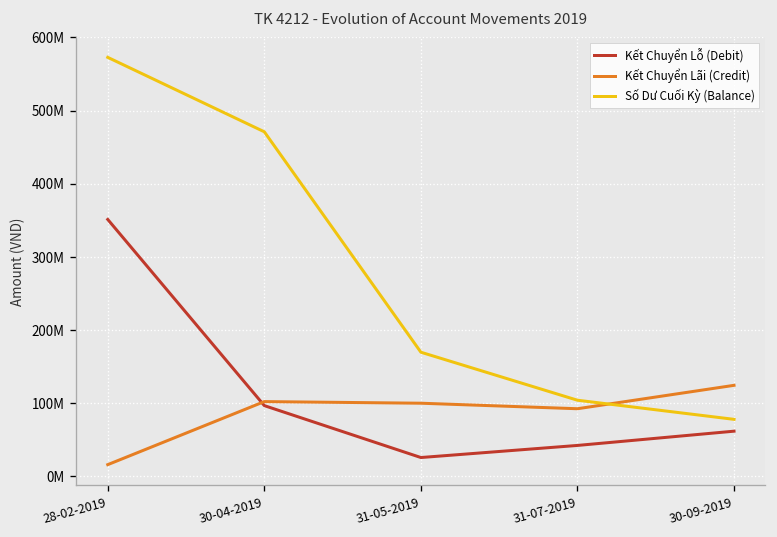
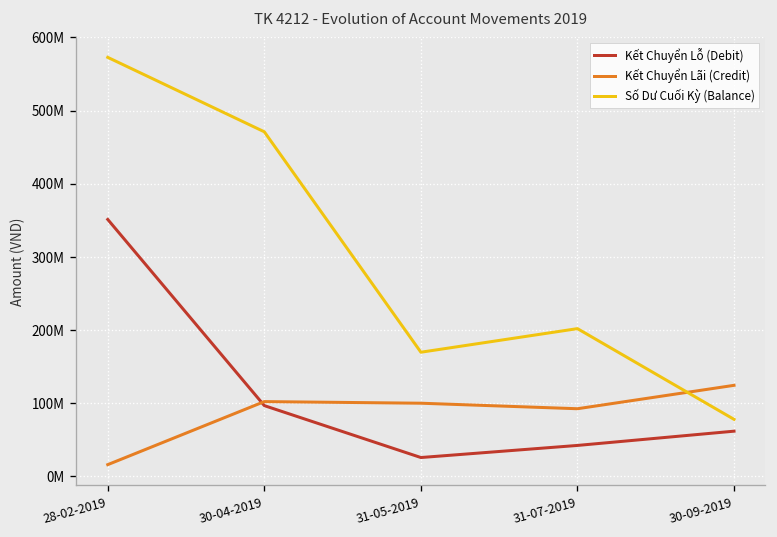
  {
    "Kết Chuyển Lỗ (Debit)": {
      "28-02-2019": 350000000,
      "30-04-2019": 100000000,
      "31-05-2019": 30000000,
      "31-07-2019": 40000000,
      "30-09-2019": 60000000
    },
    "Kết Chuyển Lãi (Credit)": {
      "28-02-2019": 20000000,
      "30-04-2019": 100000000,
      "31-05-2019": 100000000,
      "31-07-2019": 90000000,
      "30-09-2019": 120000000
    },
    "Số Dư Cuối Kỳ (Balance)": {
      "28-02-2019": 570000000,
      "30-04-2019": 470000000,
      "31-05-2019": 170000000,
-     "31-07-2019": 100000000,
+     "31-07-2019": 200000000,
      "30-09-2019": 80000000
    }
  }
